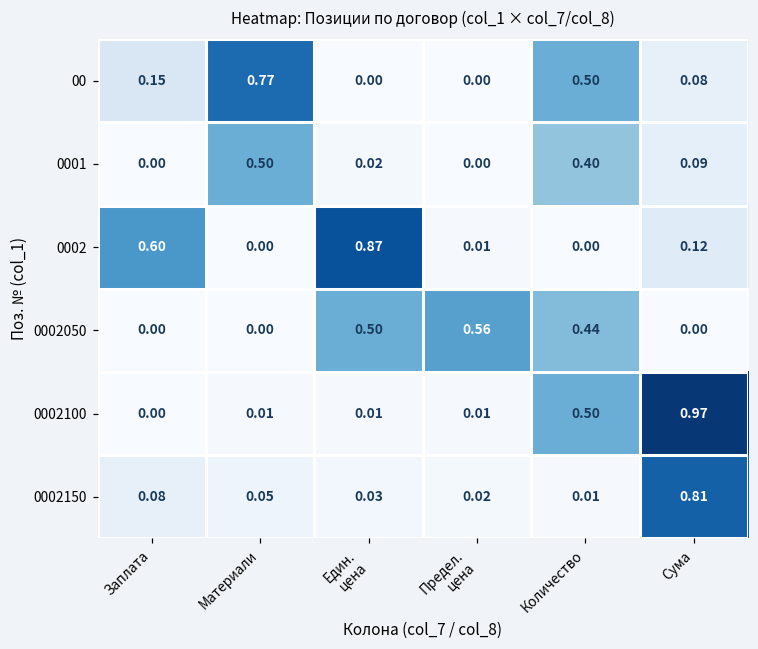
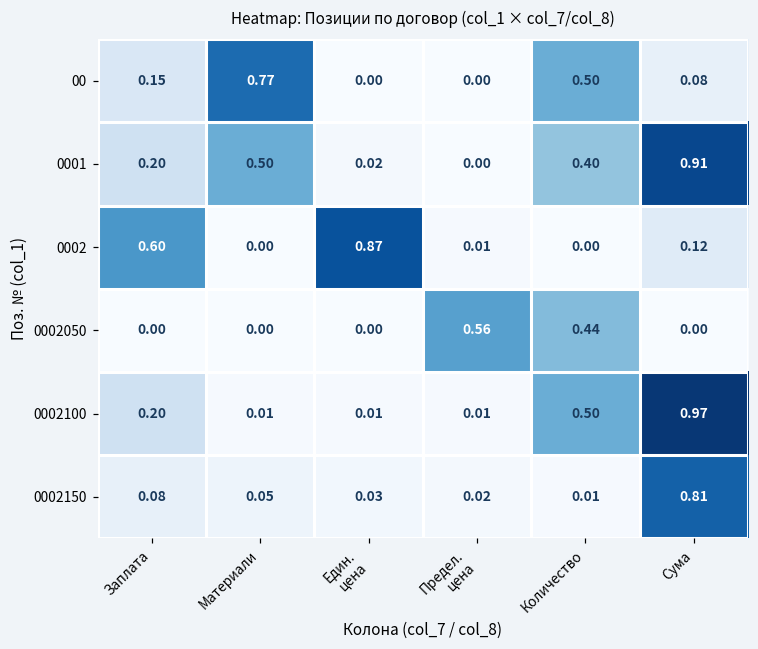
  {
    "00": {
      "Заплата": 0.15,
      "Материали": 0.77,
      "Един. цена": 0.00,
      "Предел. цена": 0.00,
      "Количество": 0.50,
      "Сума": 0.08
    },
    "0001": {
-     "Заплата": 0.00,
+     "Заплата": 0.20,
      "Материали": 0.50,
      "Един. цена": 0.02,
      "Предел. цена": 0.00,
      "Количество": 0.40,
-     "Сума": 0.09
+     "Сума": 0.91
    },
    "0002": {
      "Заплата": 0.60,
      "Материали": 0.00,
      "Един. цена": 0.87,
      "Предел. цена": 0.01,
      "Количество": 0.00,
      "Сума": 0.12
    },
    "0002050": {
      "Заплата": 0.00,
      "Материали": 0.00,
-     "Един. цена": 0.50,
+     "Един. цена": 0.00,
      "Предел. цена": 0.56,
      "Количество": 0.44,
      "Сума": 0.00
    },
    "0002100": {
-     "Заплата": 0.00,
+     "Заплата": 0.20,
      "Материали": 0.01,
      "Един. цена": 0.01,
      "Предел. цена": 0.01,
      "Количество": 0.50,
      "Сума": 0.97
    },
    "0002150": {
      "Заплата": 0.08,
      "Материали": 0.05,
      "Един. цена": 0.03,
      "Предел. цена": 0.02,
      "Количество": 0.01,
      "Сума": 0.81
    }
  }
